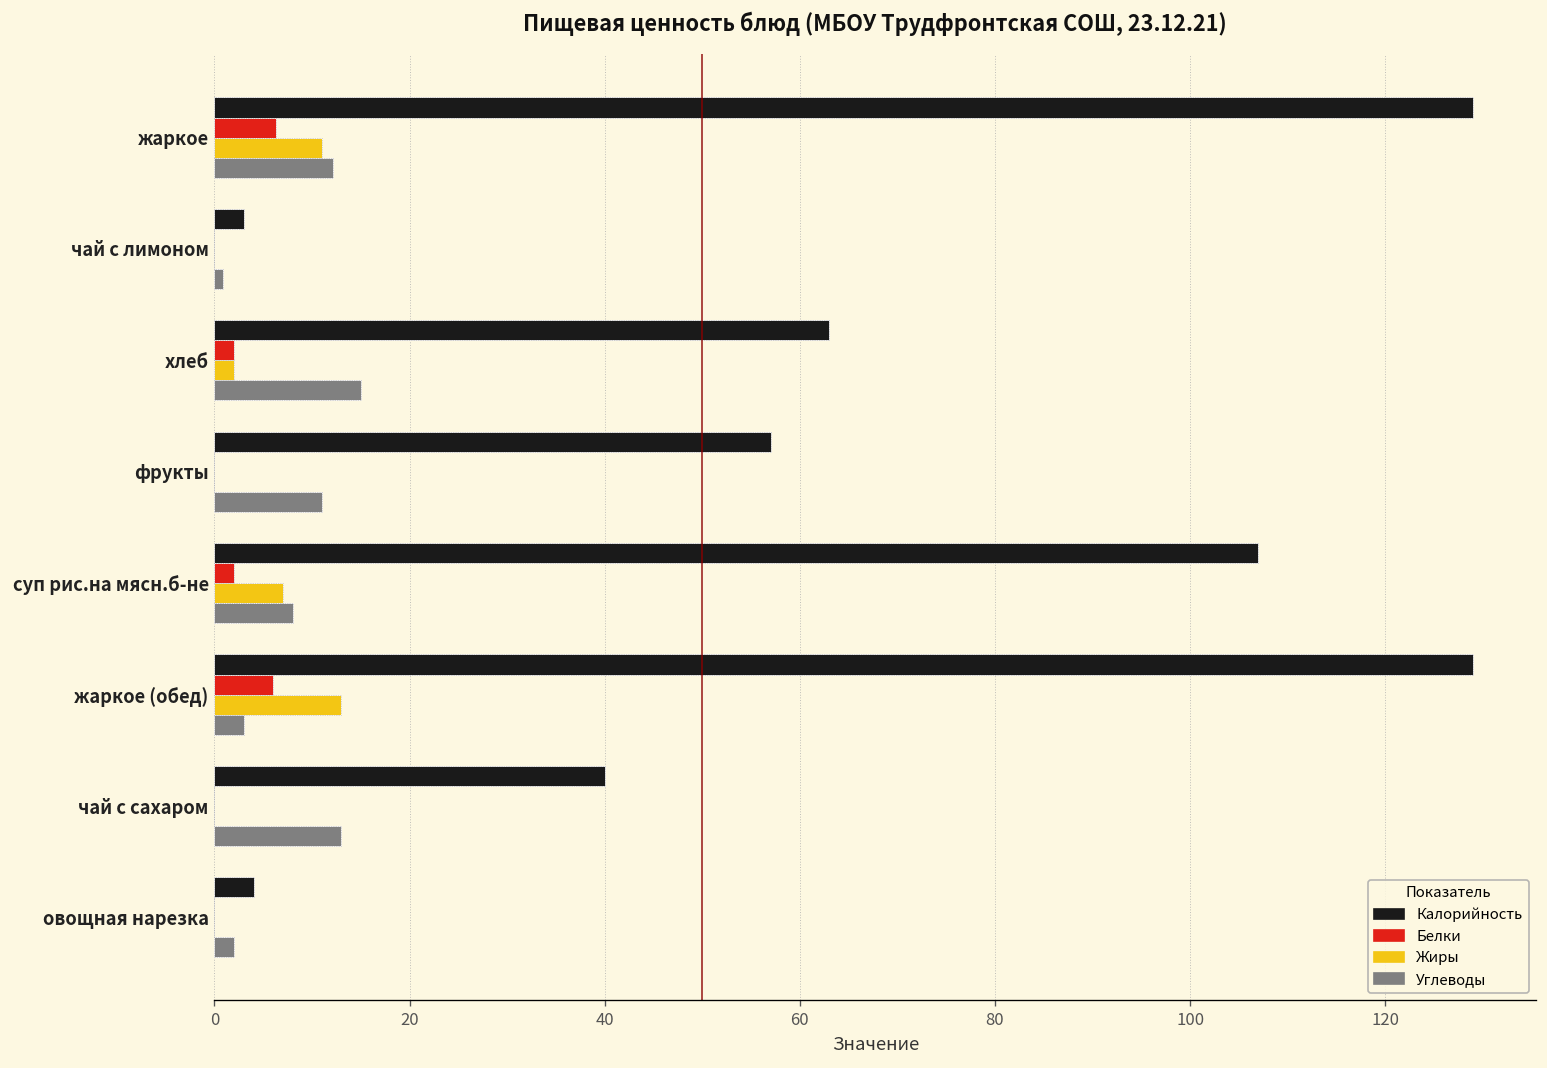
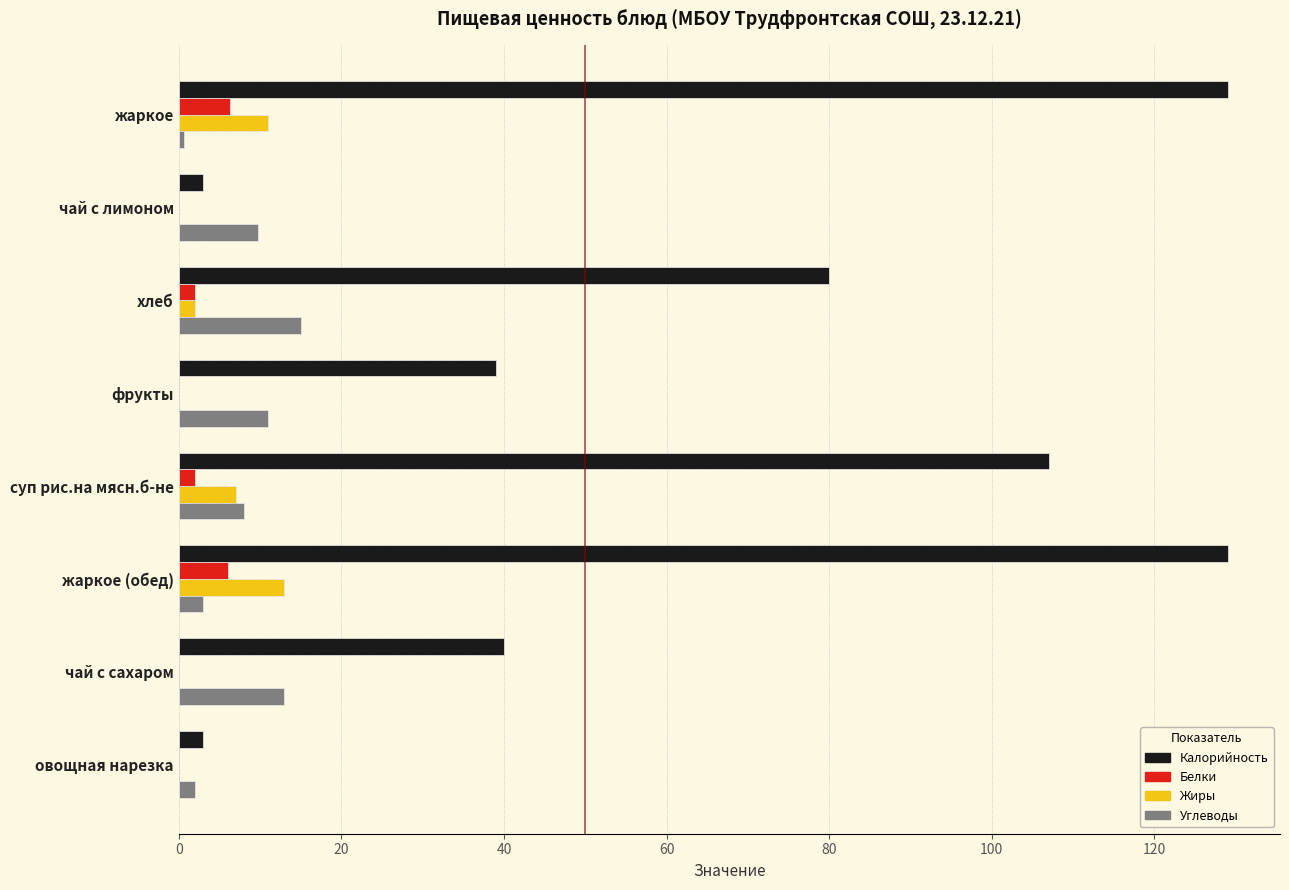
  {
    "Калорийность": {
      "жаркое": 129,
      "чай с лимоном": 3,
-     "хлеб": 63,
-     "фрукты": 57,
+     "хлеб": 80,
+     "фрукты": 39,
      "суп рис.на мясн.б-не": 107,
      "жаркое (обед)": 129,
      "чай с сахаром": 40,
-     "овощная нарезка": 4
+     "овощная нарезка": 3
    },
    "Белки": {
      "жаркое": 6,
      "чай с лимоном": 0,
      "хлеб": 2,
      "фрукты": 0,
      "суп рис.на мясн.б-не": 2,
      "жаркое (обед)": 6,
      "чай с сахаром": 0,
      "овощная нарезка": 0
    },
    "Жиры": {
      "жаркое": 11,
      "чай с лимоном": 0,
      "хлеб": 2,
      "фрукты": 0,
      "суп рис.на мясн.б-не": 7,
      "жаркое (обед)": 13,
      "чай с сахаром": 0,
      "овощная нарезка": 0
    },
    "Углеводы": {
-     "жаркое": 12,
-     "чай с лимоном": 1,
+     "жаркое": 1,
+     "чай с лимоном": 10,
      "хлеб": 15,
      "фрукты": 11,
      "суп рис.на мясн.б-не": 8,
      "жаркое (обед)": 3,
      "чай с сахаром": 13,
      "овощная нарезка": 2
    }
  }
